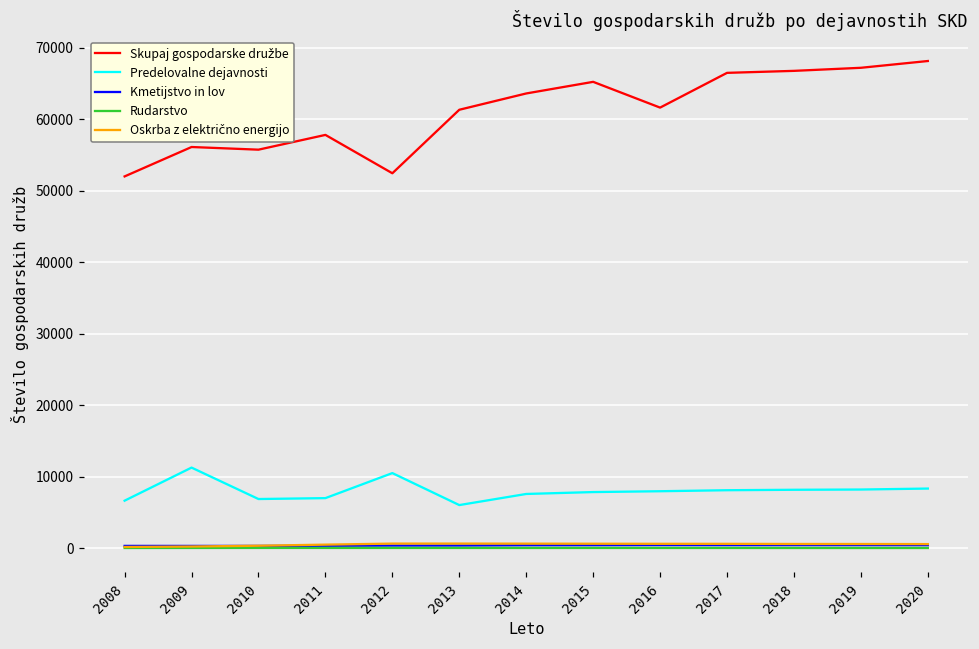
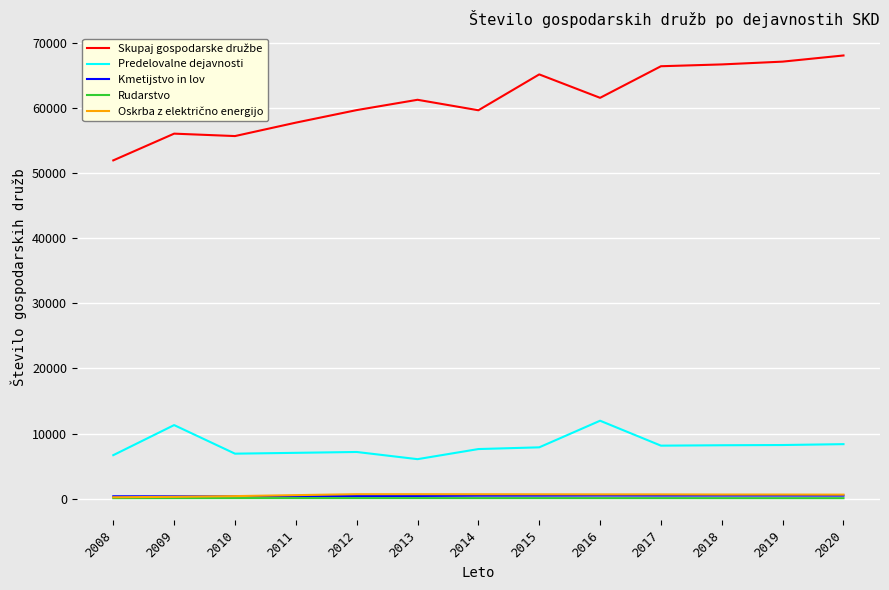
  {
    "Skupaj gospodarske družbe": {
      "2008": 52000,
      "2009": 56000,
      "2010": 56000,
      "2011": 58000,
-     "2012": 52000,
+     "2012": 60000,
      "2013": 61000,
-     "2014": 64000,
+     "2014": 60000,
      "2015": 65000,
      "2016": 62000,
      "2017": 66000,
      "2018": 67000,
      "2019": 67000,
      "2020": 68000
    },
    "Predelovalne dejavnosti": {
      "2008": 7000,
      "2009": 11000,
      "2010": 7000,
      "2011": 7000,
-     "2012": 11000,
+     "2012": 7000,
      "2013": 6000,
      "2014": 8000,
      "2015": 8000,
-     "2016": 8000,
+     "2016": 12000,
      "2017": 8000,
      "2018": 8000,
      "2019": 8000,
      "2020": 8000
    },
    "Rudarstvo": {
      "2016": 0,
      "2018": 0,
      "2019": 0,
      "2020": 0
    }
  }
